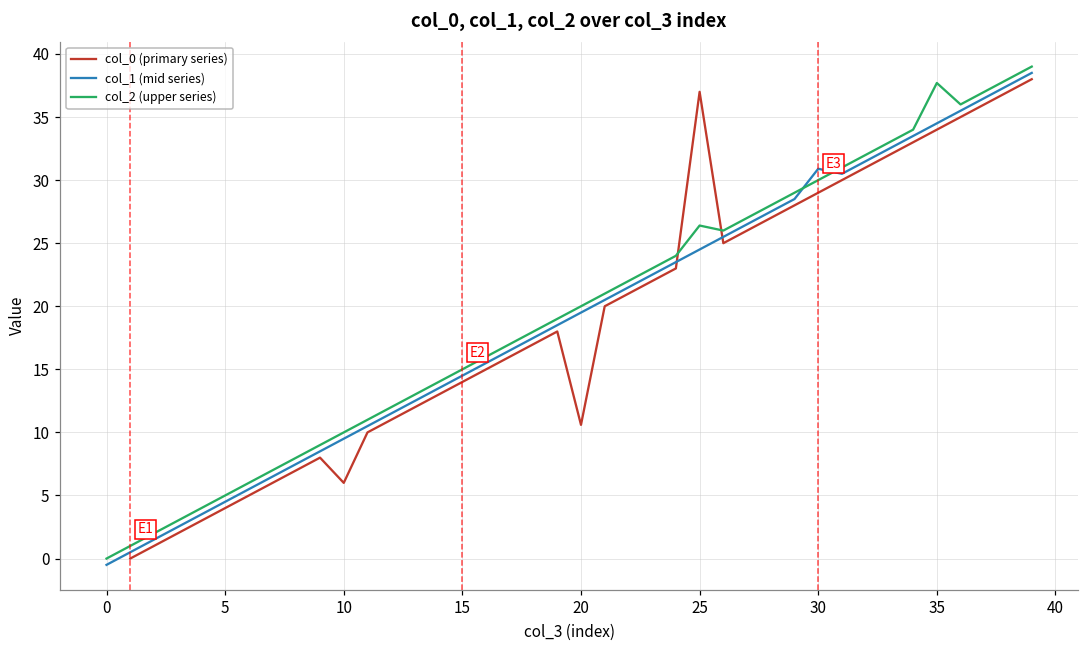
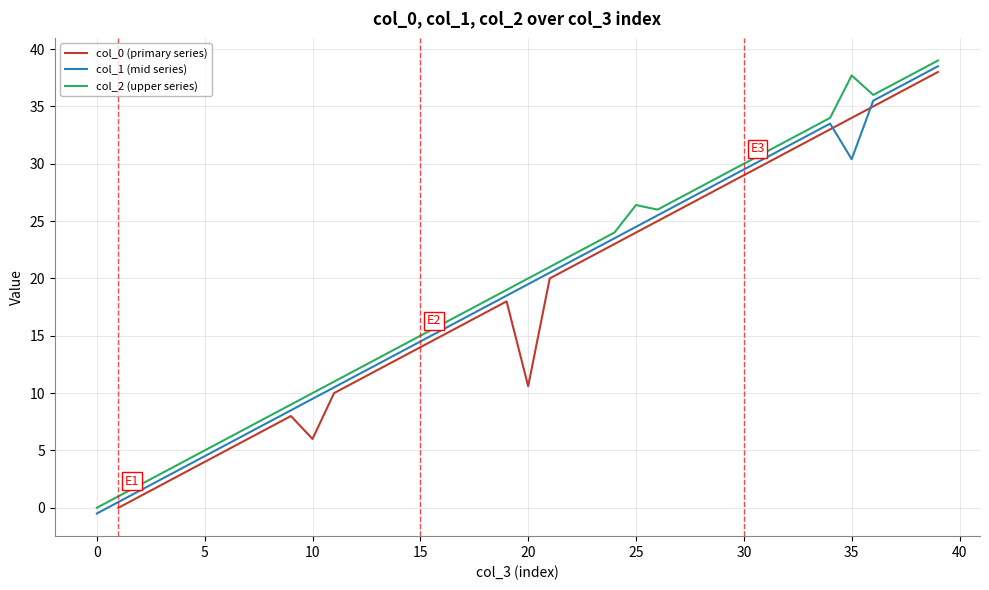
  {
    "col_0 (primary series)": {
      "5": 4,
      "10": 6,
      "15": 14,
      "20": 10.6,
-     "25": 37,
+     "25": 24,
      "30": 29,
      "35": 34
    },
    "col_1 (mid series)": {
      "0": -0.5,
      "5": 4.5,
      "10": 9.5,
      "15": 14.5,
      "20": 19.5,
      "25": 24.5,
-     "30": 30.9,
-     "35": 34.5
+     "30": 29.5,
+     "35": 30.4
    },
    "col_2 (upper series)": {
      "0": 0.0,
      "5": 5.0,
      "10": 10.0,
      "15": 15.0,
      "20": 20.0,
      "25": 26.4,
      "30": 30.0,
      "35": 37.7
    }
  }
